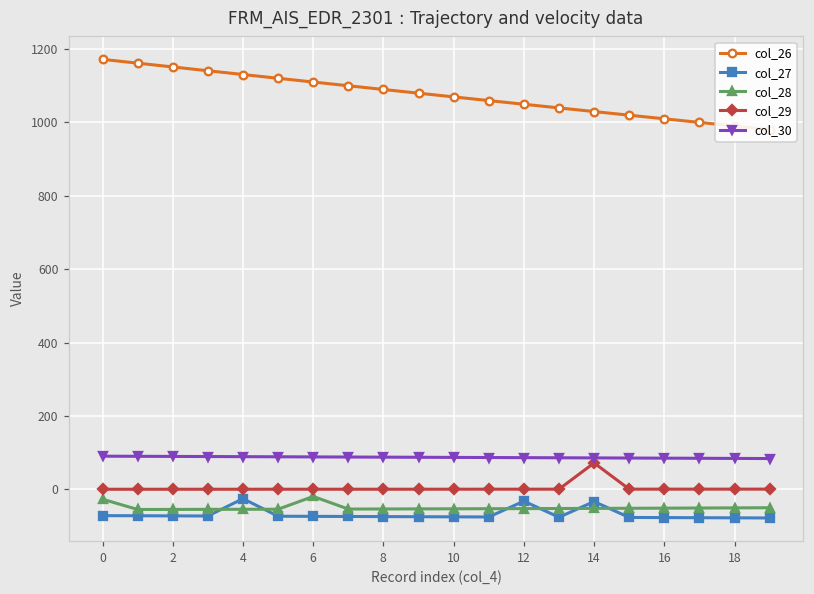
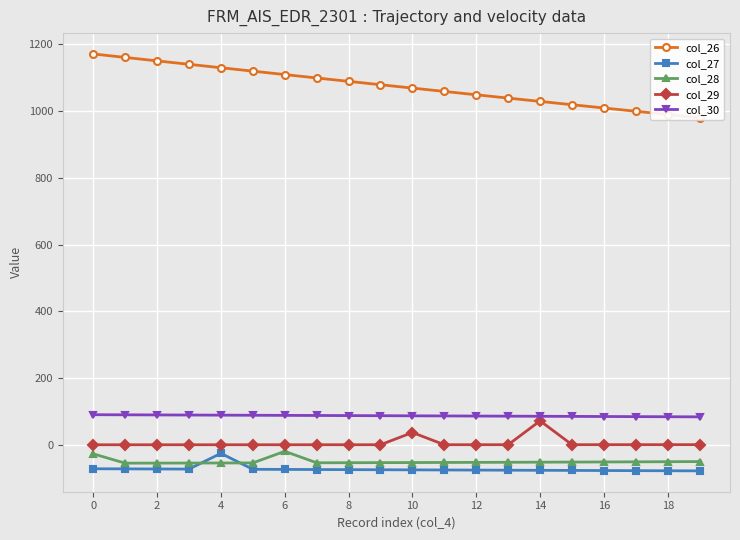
  {
    "col_26": {
      "0": 1170,
      "2": 1150,
      "4": 1130,
      "6": 1110,
      "8": 1090,
      "10": 1070,
      "12": 1050,
      "14": 1030,
      "16": 1010
    },
    "col_27": {
      "0": -70,
      "2": -70,
      "4": -30,
      "6": -70,
      "8": -70,
      "10": -70,
-     "12": -30,
-     "14": -30,
+     "12": -80,
+     "14": -80,
      "16": -80,
      "18": -80
    },
    "col_28": {
      "0": -30,
      "2": -50,
      "4": -50,
      "6": -20,
      "8": -50,
      "10": -50,
      "12": -50,
      "14": -50,
      "16": -50,
      "18": -50
    },
    "col_29": {
      "0": 0,
      "2": 0,
      "4": 0,
      "6": 0,
      "8": 0,
-     "10": 0,
+     "10": 40,
      "12": 0,
      "14": 70,
      "16": 0,
      "18": 0
    },
    "col_30": {
      "0": 90,
      "2": 90,
      "4": 90,
      "6": 90,
      "8": 90,
      "10": 90,
      "12": 90,
      "14": 90,
      "16": 90,
      "18": 80
    }
  }
